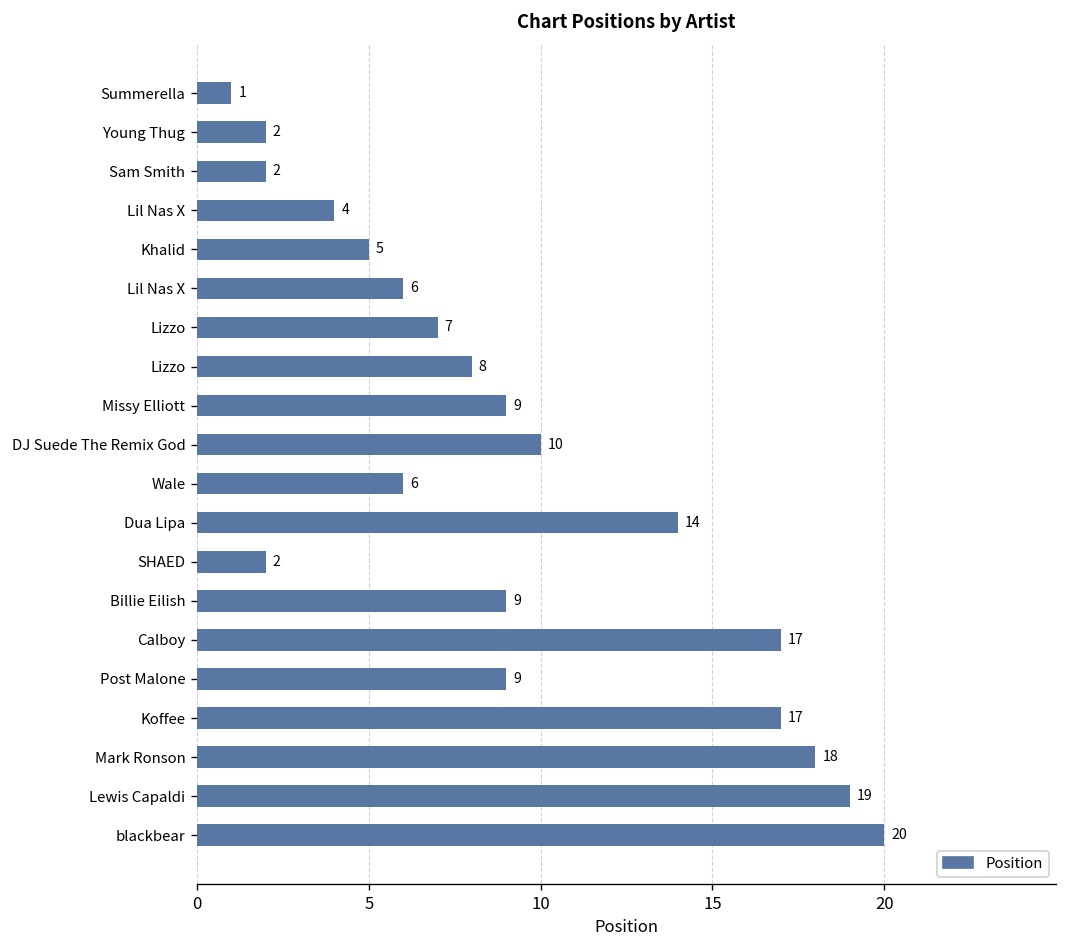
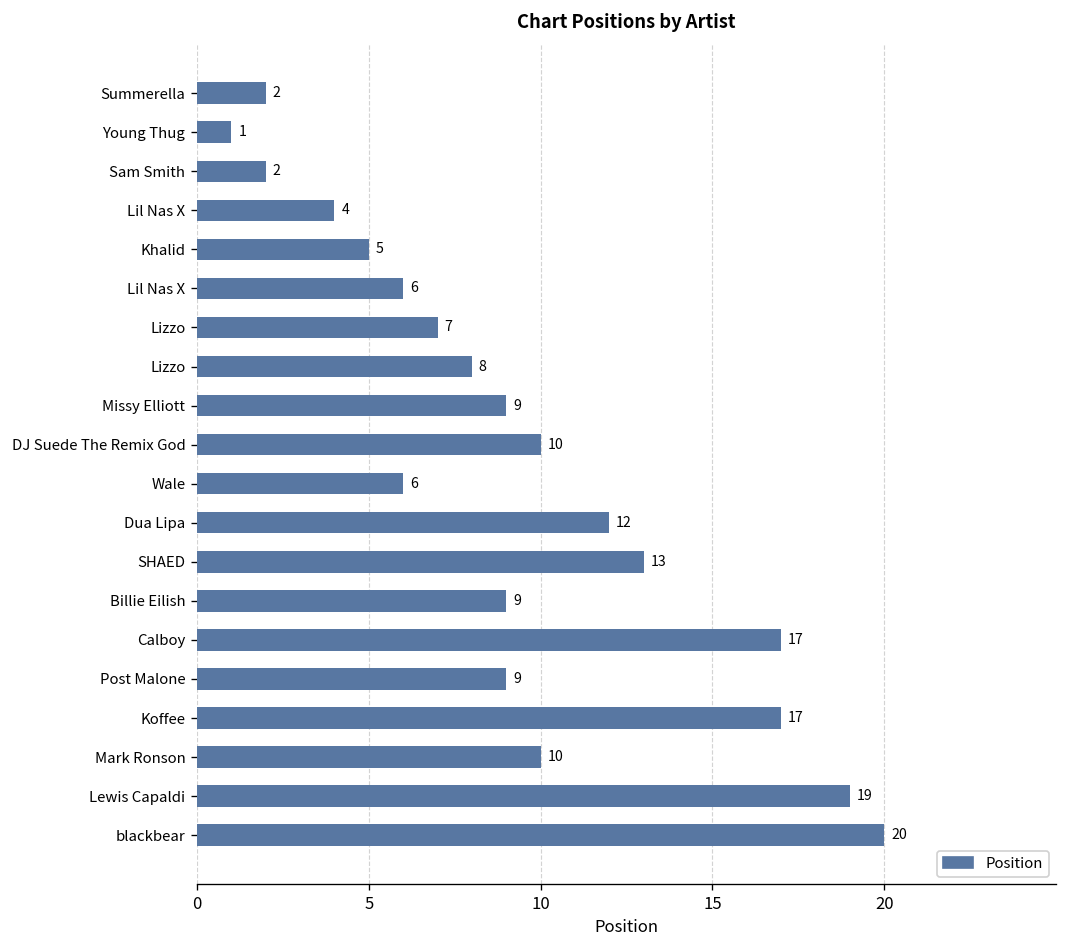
  {
-   "Summerella": 1,
-   "Young Thug": 2,
+   "Summerella": 2,
+   "Young Thug": 1,
    "Sam Smith": 2,
    "Khalid": 5,
    "Missy Elliott": 9,
    "DJ Suede The Remix God": 10,
    "Wale": 6,
-   "Dua Lipa": 14,
-   "SHAED": 2,
+   "Dua Lipa": 12,
+   "SHAED": 13,
    "Billie Eilish": 9,
    "Calboy": 17,
    "Post Malone": 9,
    "Koffee": 17,
-   "Mark Ronson": 18,
+   "Mark Ronson": 10,
    "Lewis Capaldi": 19,
    "blackbear": 20
  }
